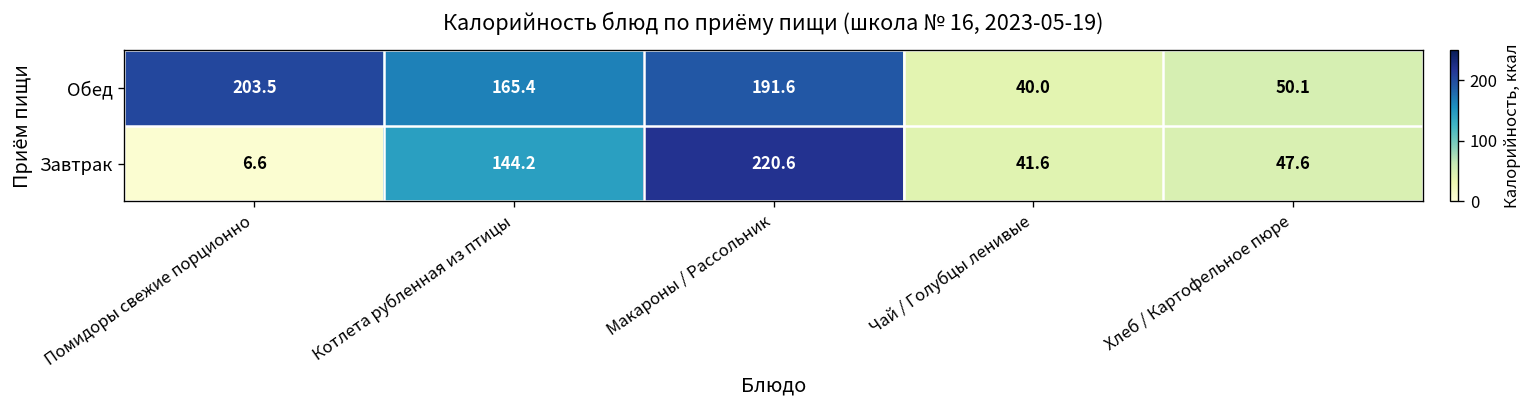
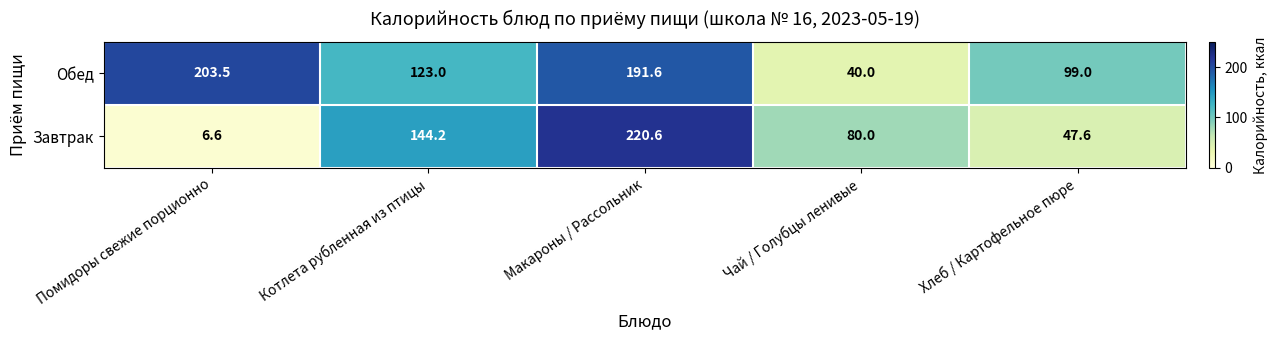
  {
    "Обед": {
      "Помидоры свежие порционно": 203.5,
-     "Котлета рубленная из птицы": 165.4,
+     "Котлета рубленная из птицы": 123.0,
      "Макароны / Рассольник": 191.6,
      "Чай / Голубцы ленивые": 40.0,
-     "Хлеб / Картофельное пюре": 50.1
+     "Хлеб / Картофельное пюре": 99.0
    },
    "Завтрак": {
      "Помидоры свежие порционно": 6.6,
      "Котлета рубленная из птицы": 144.2,
      "Макароны / Рассольник": 220.6,
-     "Чай / Голубцы ленивые": 41.6,
+     "Чай / Голубцы ленивые": 80.0,
      "Хлеб / Картофельное пюре": 47.6
    }
  }
